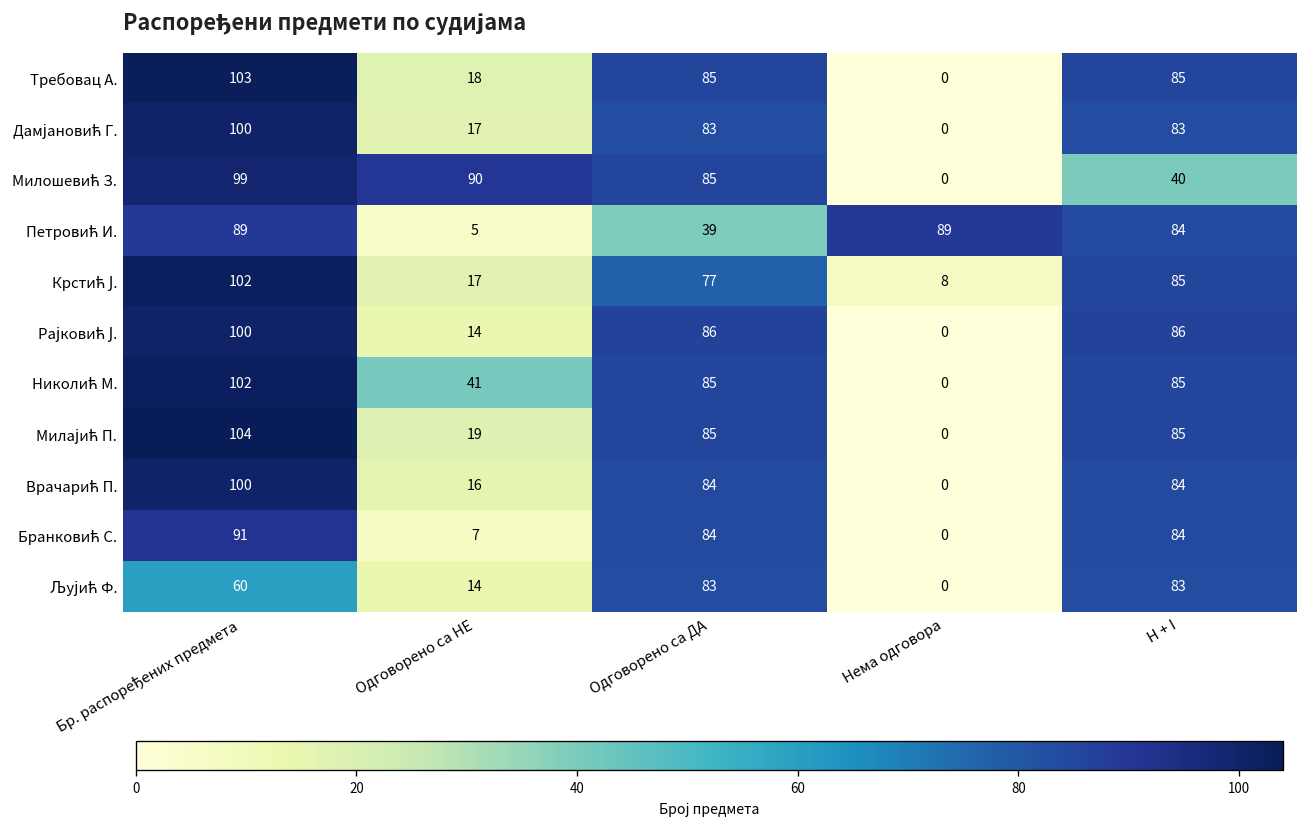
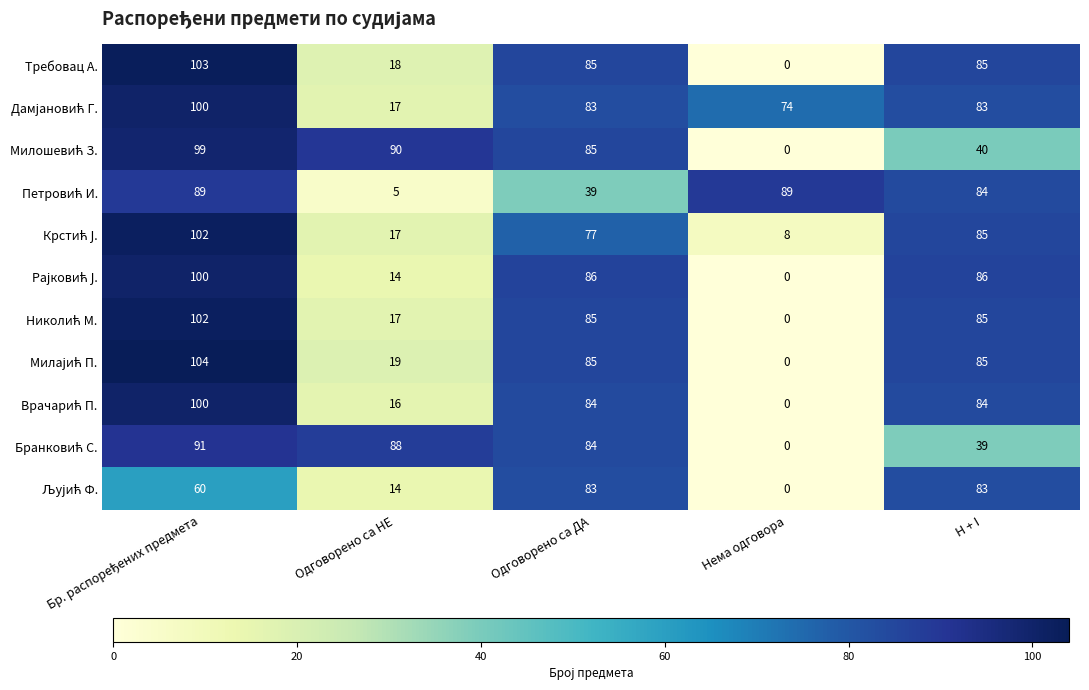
  {
    "Требовац А.": {
      "Бр. распоређених предмета": 103,
      "Одговорено са НЕ": 18,
      "Одговорено са ДА": 85,
      "Нема одговора": 0,
      "H + I": 85
    },
    "Дамјановић Г.": {
      "Бр. распоређених предмета": 100,
      "Одговорено са НЕ": 17,
      "Одговорено са ДА": 83,
-     "Нема одговора": 0,
+     "Нема одговора": 74,
      "H + I": 83
    },
    "Милошевић З.": {
      "Бр. распоређених предмета": 99,
      "Одговорено са НЕ": 90,
      "Одговорено са ДА": 85,
      "Нема одговора": 0,
      "H + I": 40
    },
    "Петровић И.": {
      "Бр. распоређених предмета": 89,
      "Одговорено са НЕ": 5,
      "Одговорено са ДА": 39,
      "Нема одговора": 89,
      "H + I": 84
    },
    "Крстић Ј.": {
      "Бр. распоређених предмета": 102,
      "Одговорено са НЕ": 17,
      "Одговорено са ДА": 77,
      "Нема одговора": 8,
      "H + I": 85
    },
    "Рајковић Ј.": {
      "Бр. распоређених предмета": 100,
      "Одговорено са НЕ": 14,
      "Одговорено са ДА": 86,
      "Нема одговора": 0,
      "H + I": 86
    },
    "Николић М.": {
      "Бр. распоређених предмета": 102,
-     "Одговорено са НЕ": 41,
+     "Одговорено са НЕ": 17,
      "Одговорено са ДА": 85,
      "Нема одговора": 0,
      "H + I": 85
    },
    "Милајић П.": {
      "Бр. распоређених предмета": 104,
      "Одговорено са НЕ": 19,
      "Одговорено са ДА": 85,
      "Нема одговора": 0,
      "H + I": 85
    },
    "Врачарић П.": {
      "Бр. распоређених предмета": 100,
      "Одговорено са НЕ": 16,
      "Одговорено са ДА": 84,
      "Нема одговора": 0,
      "H + I": 84
    },
    "Бранковић С.": {
      "Бр. распоређених предмета": 91,
-     "Одговорено са НЕ": 7,
+     "Одговорено са НЕ": 88,
      "Одговорено са ДА": 84,
      "Нема одговора": 0,
-     "H + I": 84
+     "H + I": 39
    },
    "Љујић Ф.": {
      "Бр. распоређених предмета": 60,
      "Одговорено са НЕ": 14,
      "Одговорено са ДА": 83,
      "Нема одговора": 0,
      "H + I": 83
    }
  }
